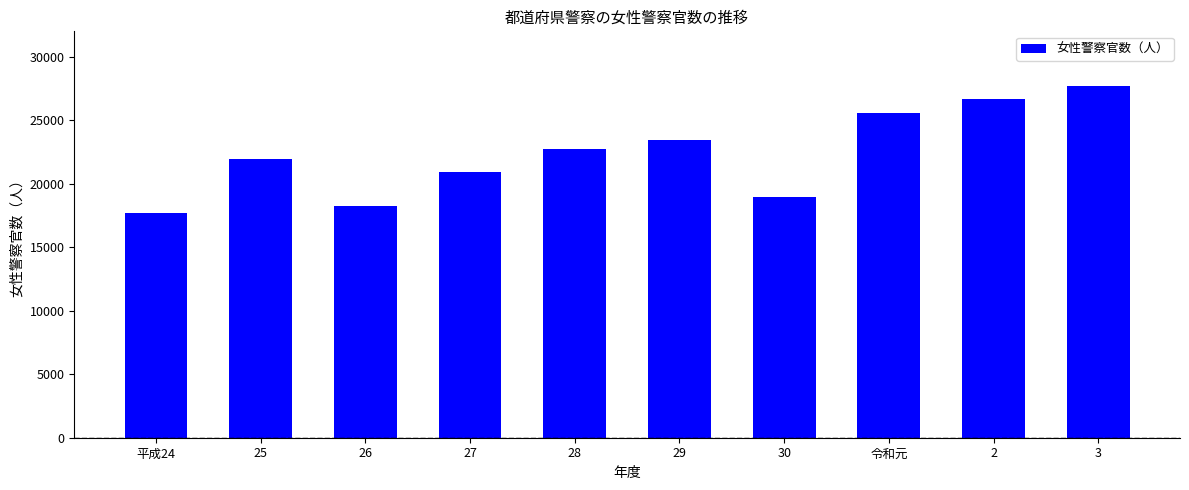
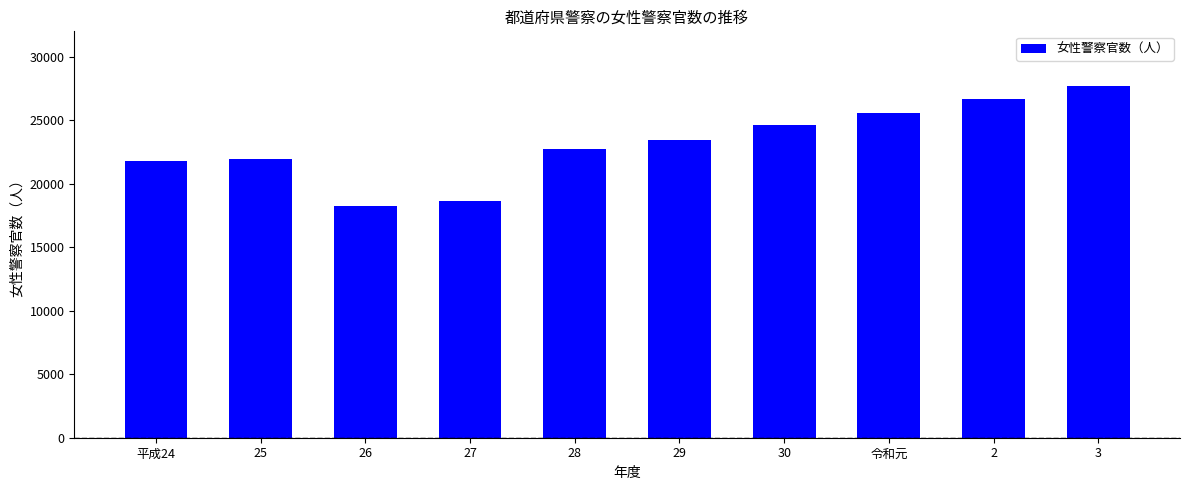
  {
-   "平成24": 17700,
+   "平成24": 21800,
    "25": 21900,
    "26": 18200,
-   "27": 20900,
+   "27": 18600,
    "28": 22800,
    "29": 23400,
-   "30": 18900,
+   "30": 24600,
    "令和元": 25500,
    "2": 26700,
    "3": 27700
  }
